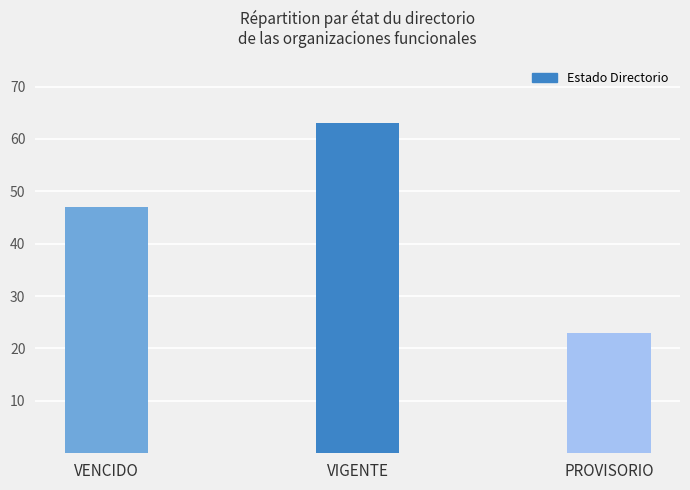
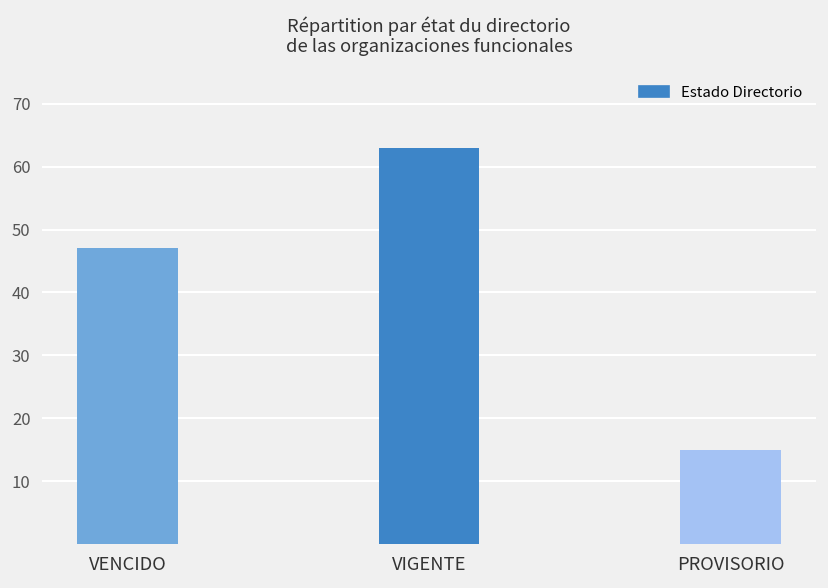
  {
    "VENCIDO": 47,
    "VIGENTE": 63,
-   "PROVISORIO": 23
+   "PROVISORIO": 15
  }
